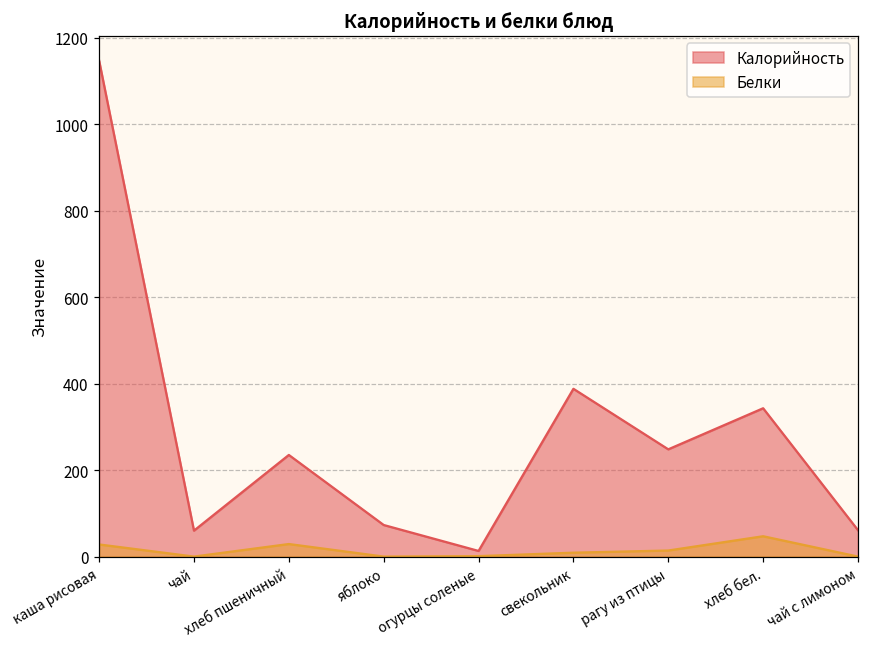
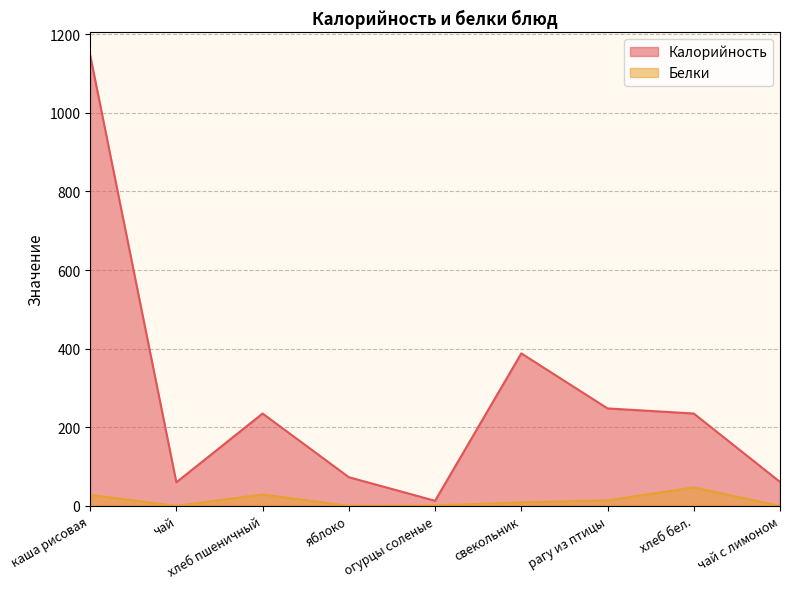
  {
    "Калорийность": {
      "каша рисовая": 1150,
      "чай": 60,
      "хлеб пшеничный": 240,
      "яблоко": 70,
      "огурцы соленые": 10,
      "свекольник": 390,
      "рагу из птицы": 250,
-     "хлеб бел.": 340,
+     "хлеб бел.": 240,
      "чай с лимоном": 60
    },
    "Белки": {
      "каша рисовая": 30,
      "чай": 0,
      "хлеб пшеничный": 30,
      "яблоко": 0,
      "огурцы соленые": 0,
      "свекольник": 10,
      "рагу из птицы": 10,
      "хлеб бел.": 50,
      "чай с лимоном": 0
    }
  }
